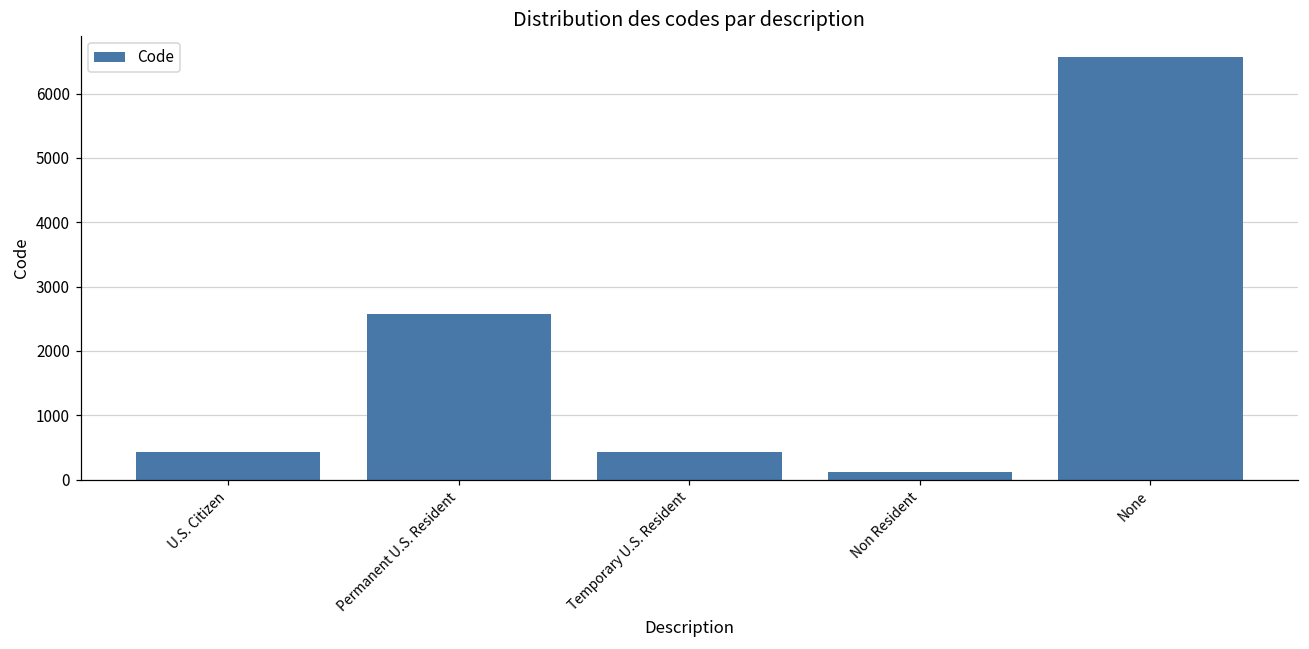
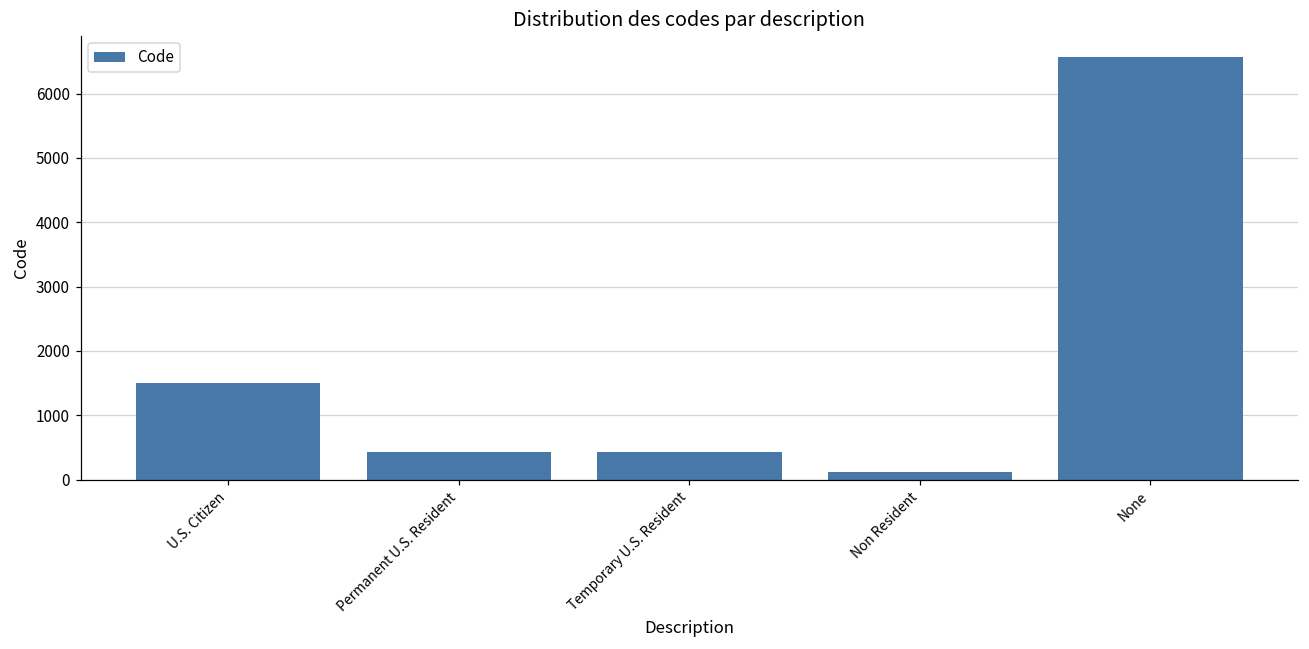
  {
-   "U.S. Citizen": 400,
-   "Permanent U.S. Resident": 2600,
+   "U.S. Citizen": 1500,
+   "Permanent U.S. Resident": 400,
    "Temporary U.S. Resident": 400,
    "Non Resident": 100,
    "None": 6600
  }
